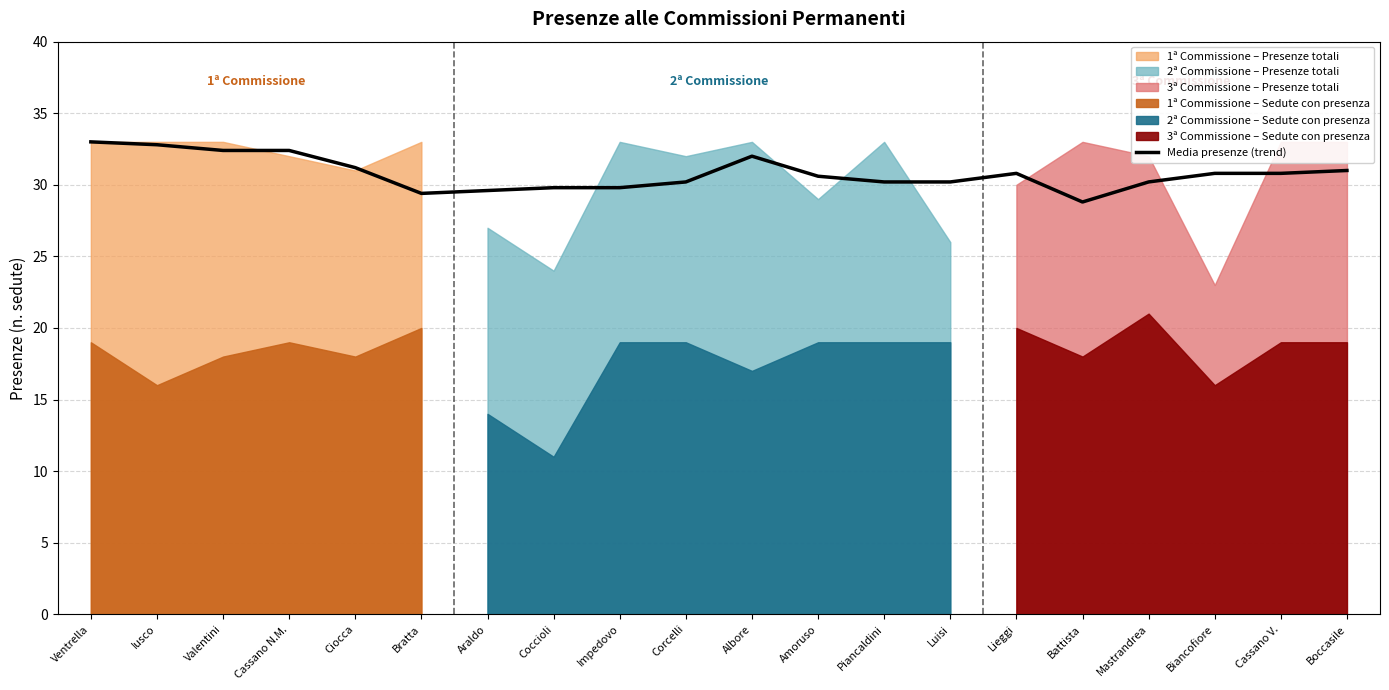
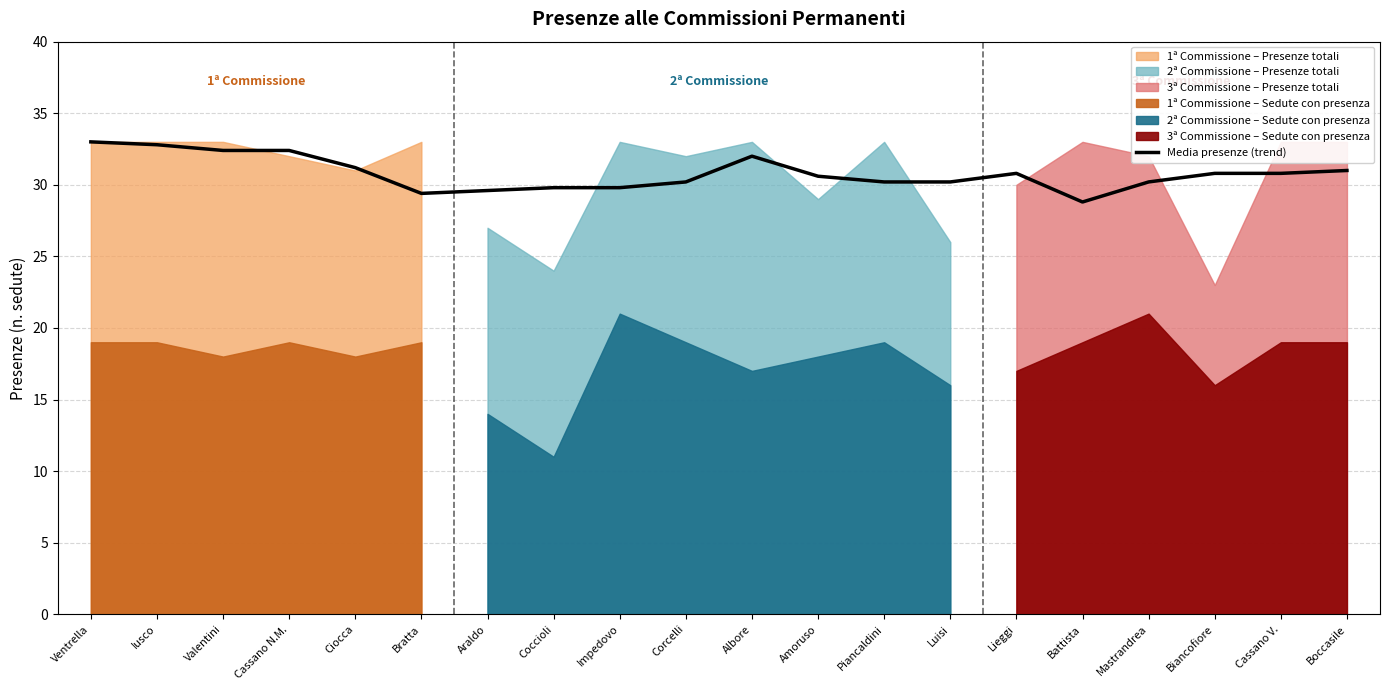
  {
    "2ª Commissione – Presenze totali": {
      "Araldo": 27,
      "Coccioli": 24,
      "Impedovo": 33,
      "Corcelli": 32,
      "Albore": 33,
      "Amoruso": 29,
      "Piancaldini": 33,
      "Luisi": 26
    },
    "Media presenze (trend)": {
      "Iusco": 32.8,
      "Valentini": 32.4,
      "Cassano N.M.": 32.4,
      "Ciocca": 31.2,
      "Bratta": 29.4,
      "Araldo": 29.6,
      "Coccioli": 29.8,
      "Impedovo": 29.8,
      "Corcelli": 30.2,
      "Albore": 32,
      "Amoruso": 30.6,
      "Piancaldini": 30.2,
      "Luisi": 30.2,
      "Lieggi": 30.8,
      "Battista": 28.8,
      "Mastrandrea": 30.2,
      "Biancofiore": 30.8,
      "Cassano V.": 30.8,
      "Boccasile": 31
    },
    "1ª Commissione – Sedute con presenza": {
      "Ventrella": 19,
-     "Iusco": 16,
+     "Iusco": 19,
      "Valentini": 18,
      "Cassano N.M.": 19,
      "Ciocca": 18,
-     "Bratta": 20
+     "Bratta": 19
    },
    "2ª Commissione – Sedute con presenza": {
      "Araldo": 14,
      "Coccioli": 11,
-     "Impedovo": 19,
+     "Impedovo": 21,
      "Corcelli": 19,
      "Albore": 17,
-     "Amoruso": 19,
+     "Amoruso": 18,
      "Piancaldini": 19,
-     "Luisi": 19
+     "Luisi": 16
    },
    "3ª Commissione – Sedute con presenza": {
-     "Lieggi": 20,
-     "Battista": 18,
+     "Lieggi": 17,
+     "Battista": 19,
      "Mastrandrea": 21,
      "Biancofiore": 16,
      "Cassano V.": 19,
      "Boccasile": 19
    }
  }
